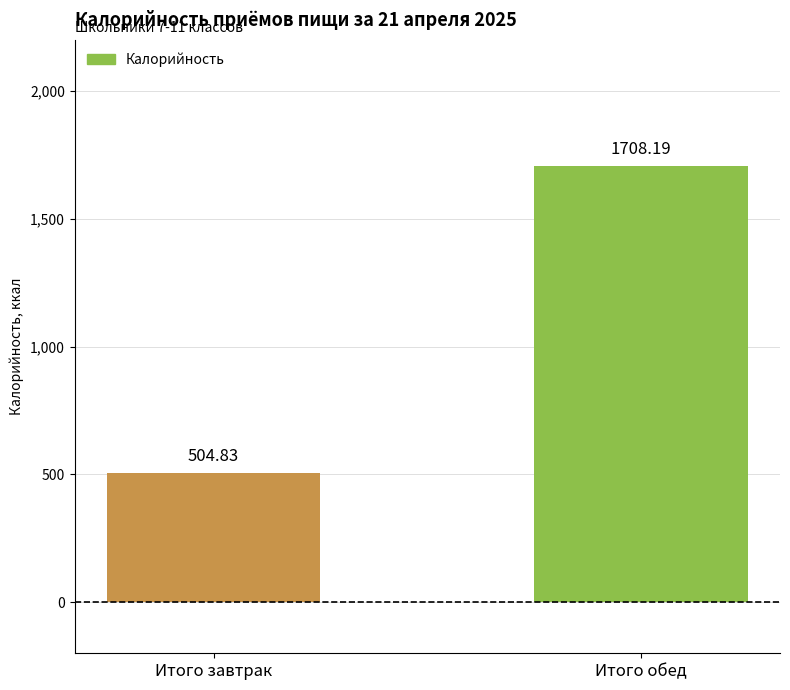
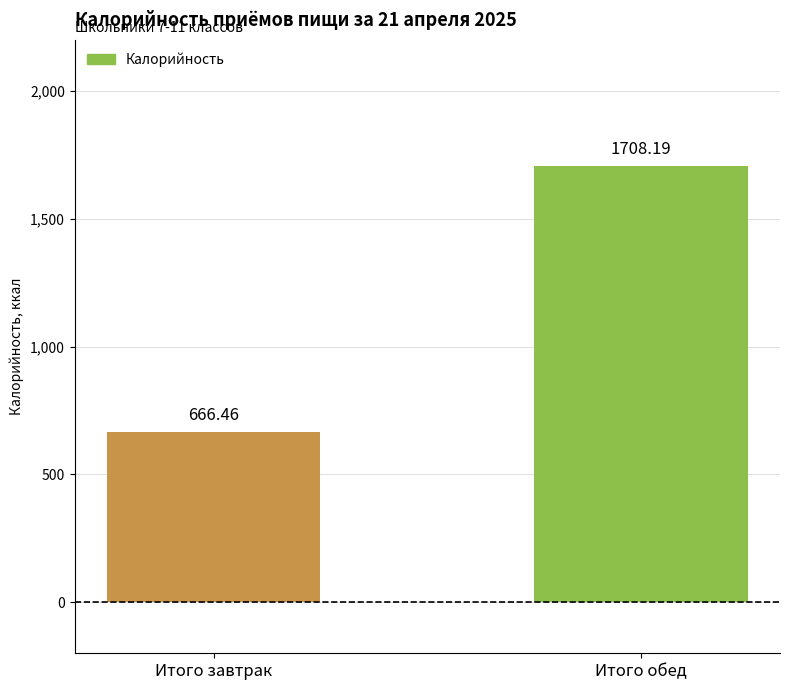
  {
-   "Итого завтрак": 504.83,
+   "Итого завтрак": 666.46,
    "Итого обед": 1708.19
  }
